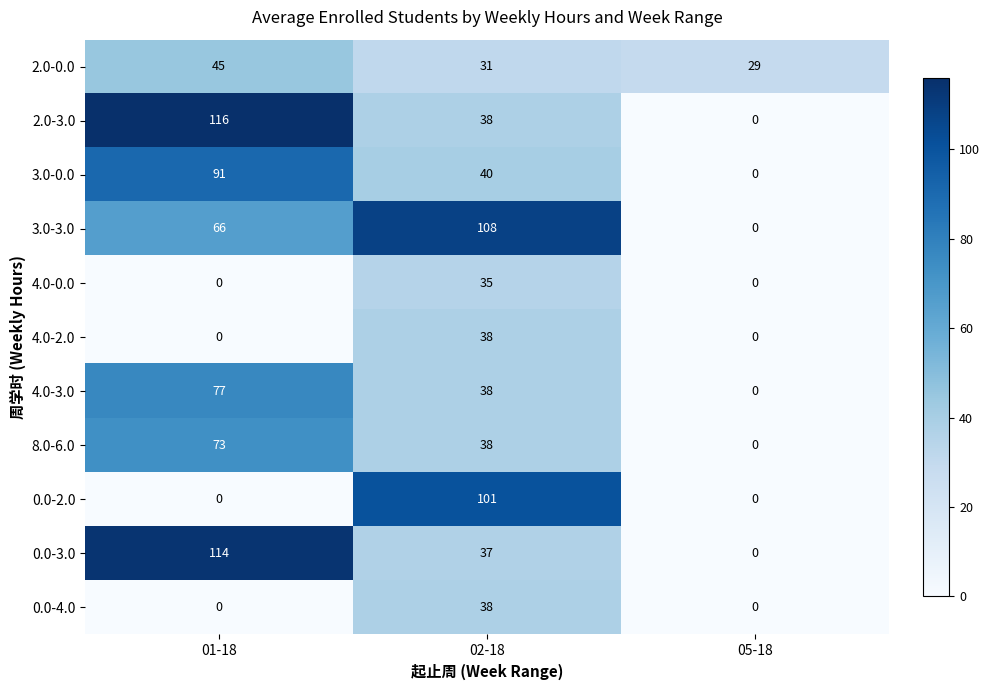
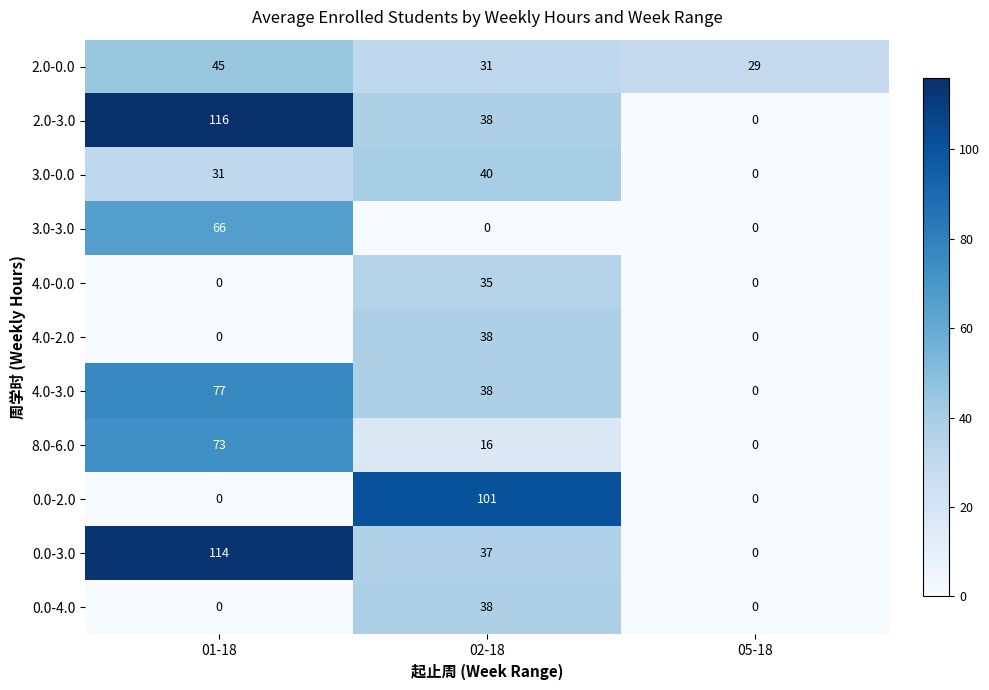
  {
    "2.0-0.0": {
      "01-18": 45,
      "02-18": 31,
      "05-18": 29
    },
    "2.0-3.0": {
      "01-18": 116,
      "02-18": 38,
      "05-18": 0
    },
    "3.0-0.0": {
-     "01-18": 91,
+     "01-18": 31,
      "02-18": 40,
      "05-18": 0
    },
    "3.0-3.0": {
      "01-18": 66,
-     "02-18": 108,
+     "02-18": 0,
      "05-18": 0
    },
    "4.0-0.0": {
      "01-18": 0,
      "02-18": 35,
      "05-18": 0
    },
    "4.0-2.0": {
      "01-18": 0,
      "02-18": 38,
      "05-18": 0
    },
    "4.0-3.0": {
      "01-18": 77,
      "02-18": 38,
      "05-18": 0
    },
    "8.0-6.0": {
      "01-18": 73,
-     "02-18": 38,
+     "02-18": 16,
      "05-18": 0
    },
    "0.0-2.0": {
      "01-18": 0,
      "02-18": 101,
      "05-18": 0
    },
    "0.0-3.0": {
      "01-18": 114,
      "02-18": 37,
      "05-18": 0
    },
    "0.0-4.0": {
      "01-18": 0,
      "02-18": 38,
      "05-18": 0
    }
  }
